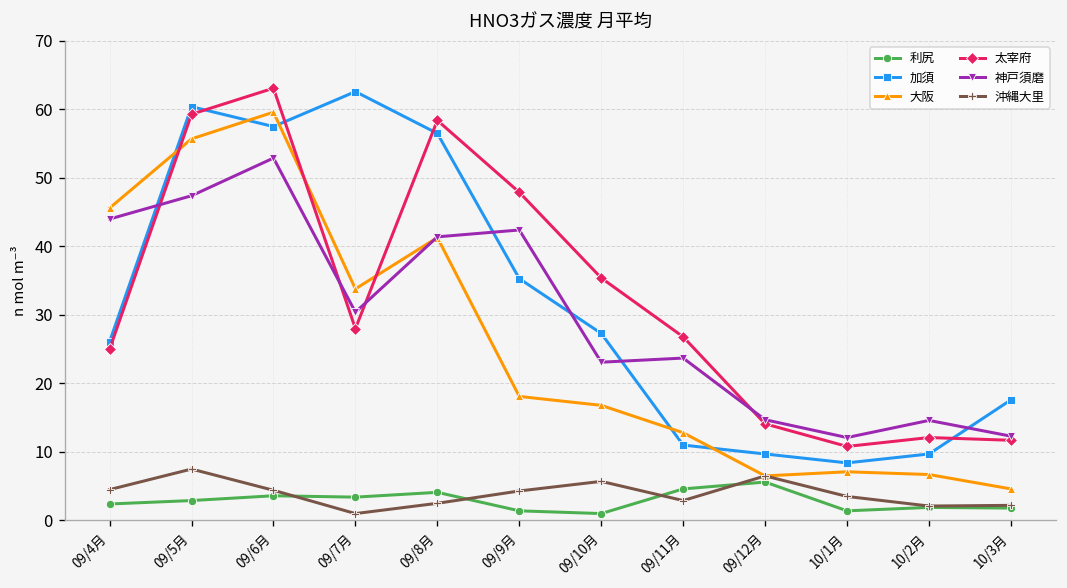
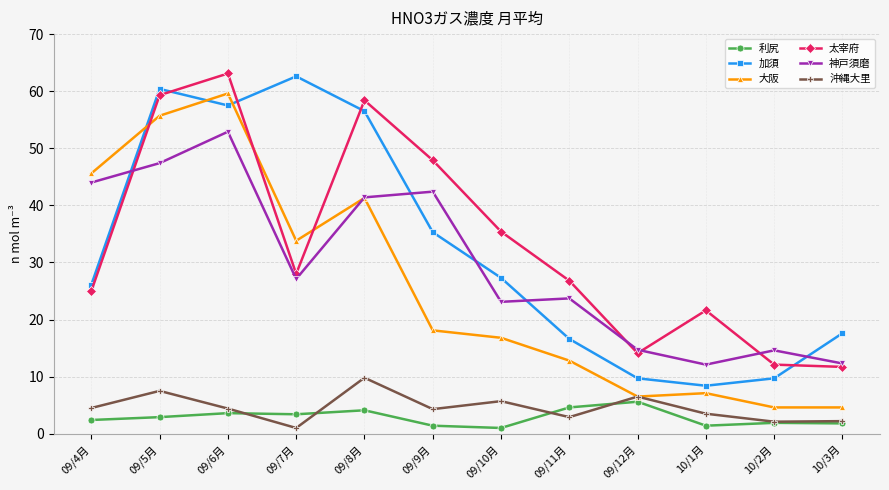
  {
    "利尻": {
      "09/4月": 2,
      "09/5月": 3,
      "09/6月": 4,
      "09/7月": 3,
      "09/8月": 4,
      "09/9月": 1,
      "09/10月": 1,
      "09/11月": 5,
      "09/12月": 6,
      "10/1月": 1
    },
    "加須": {
      "09/4月": 26,
      "09/5月": 60,
      "09/6月": 58,
      "09/7月": 63,
      "09/8月": 57,
      "09/9月": 35,
      "09/10月": 27,
-     "09/11月": 11,
+     "09/11月": 17,
      "09/12月": 10,
      "10/1月": 8,
      "10/2月": 10,
      "10/3月": 18
    },
    "大阪": {
      "09/4月": 46,
      "09/5月": 56,
      "09/6月": 60,
      "09/7月": 34,
      "09/9月": 18,
      "09/10月": 17,
      "09/11月": 13,
      "10/1月": 7,
-     "10/2月": 7,
+     "10/2月": 5,
      "10/3月": 5
    },
    "太宰府": {
      "09/4月": 25,
      "09/5月": 59,
      "09/6月": 63,
      "09/7月": 28,
      "09/8月": 58,
      "09/9月": 48,
      "09/10月": 35,
      "09/11月": 27,
      "09/12月": 14,
-     "10/1月": 11,
+     "10/1月": 22,
      "10/2月": 12,
      "10/3月": 12
    },
    "神戸須磨": {
      "09/4月": 44,
      "09/5月": 47,
      "09/6月": 53,
-     "09/7月": 30,
+     "09/7月": 27,
      "09/9月": 42,
      "09/10月": 23,
      "09/11月": 24,
      "09/12月": 15,
      "10/1月": 12,
      "10/2月": 15,
      "10/3月": 12
    },
    "沖縄大里": {
      "09/4月": 5,
      "09/5月": 8,
      "09/6月": 4,
      "09/7月": 1,
-     "09/8月": 3,
+     "09/8月": 10,
      "09/9月": 4,
      "09/10月": 6,
      "09/11月": 3,
      "10/1月": 4
    }
  }
